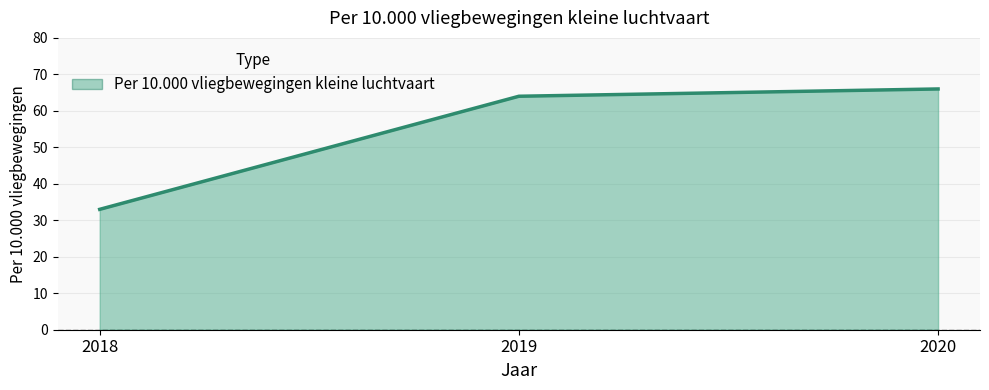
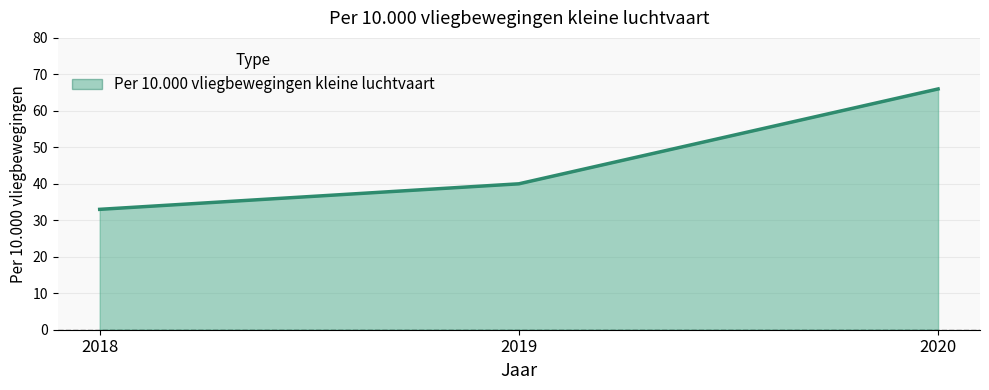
  {
    "2018": 33,
-   "2019": 64,
+   "2019": 40,
    "2020": 66
  }
